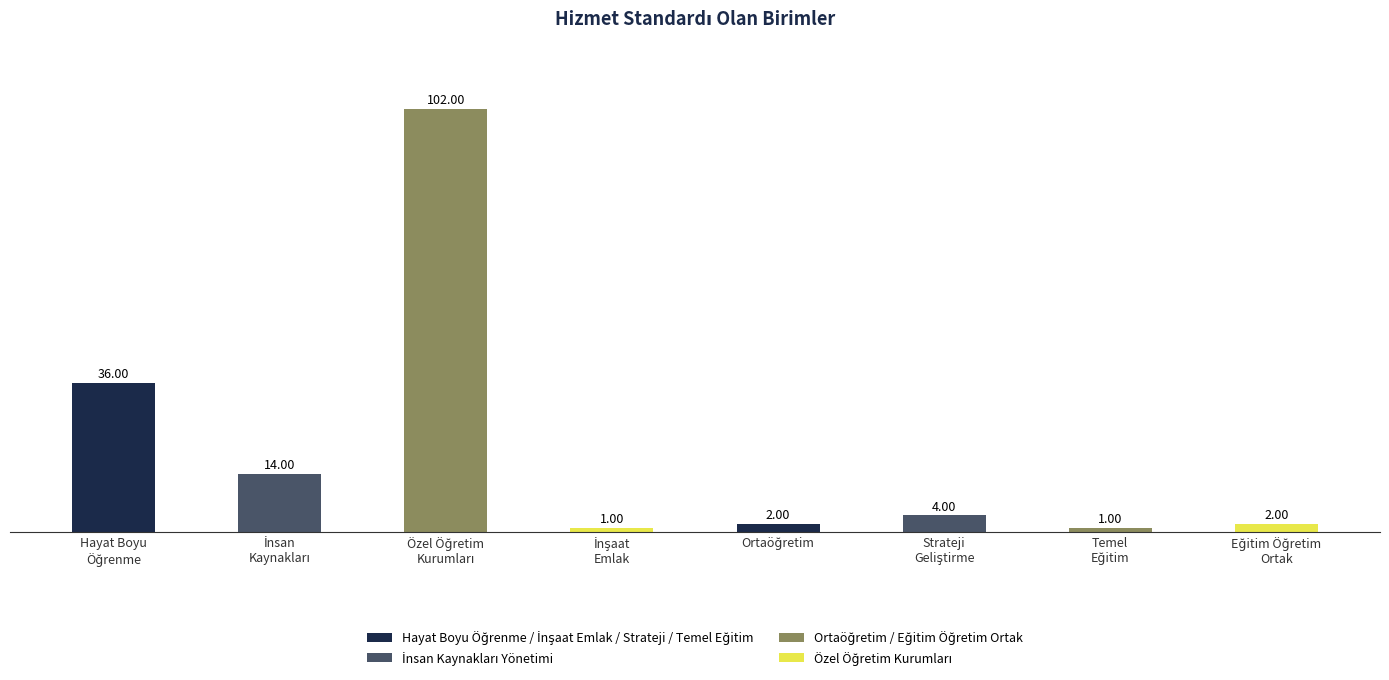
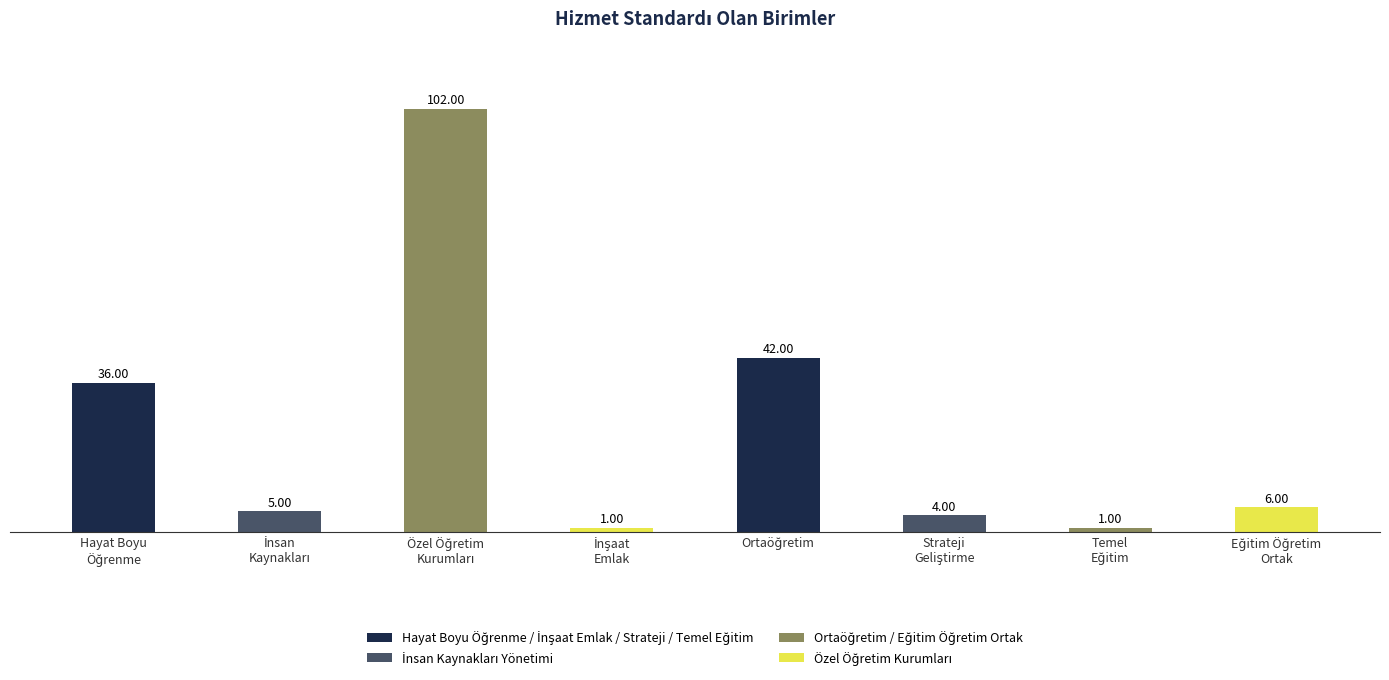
  {
    "Hayat Boyu Öğrenme": 36.00,
-   "İnsan Kaynakları": 14.00,
+   "İnsan Kaynakları": 5.00,
    "Özel Öğretim Kurumları": 102.00,
    "İnşaat Emlak": 1.00,
-   "Ortaöğretim": 2.00,
+   "Ortaöğretim": 42.00,
    "Strateji Geliştirme": 4.00,
    "Temel Eğitim": 1.00,
-   "Eğitim Öğretim Ortak": 2.00
+   "Eğitim Öğretim Ortak": 6.00
  }
